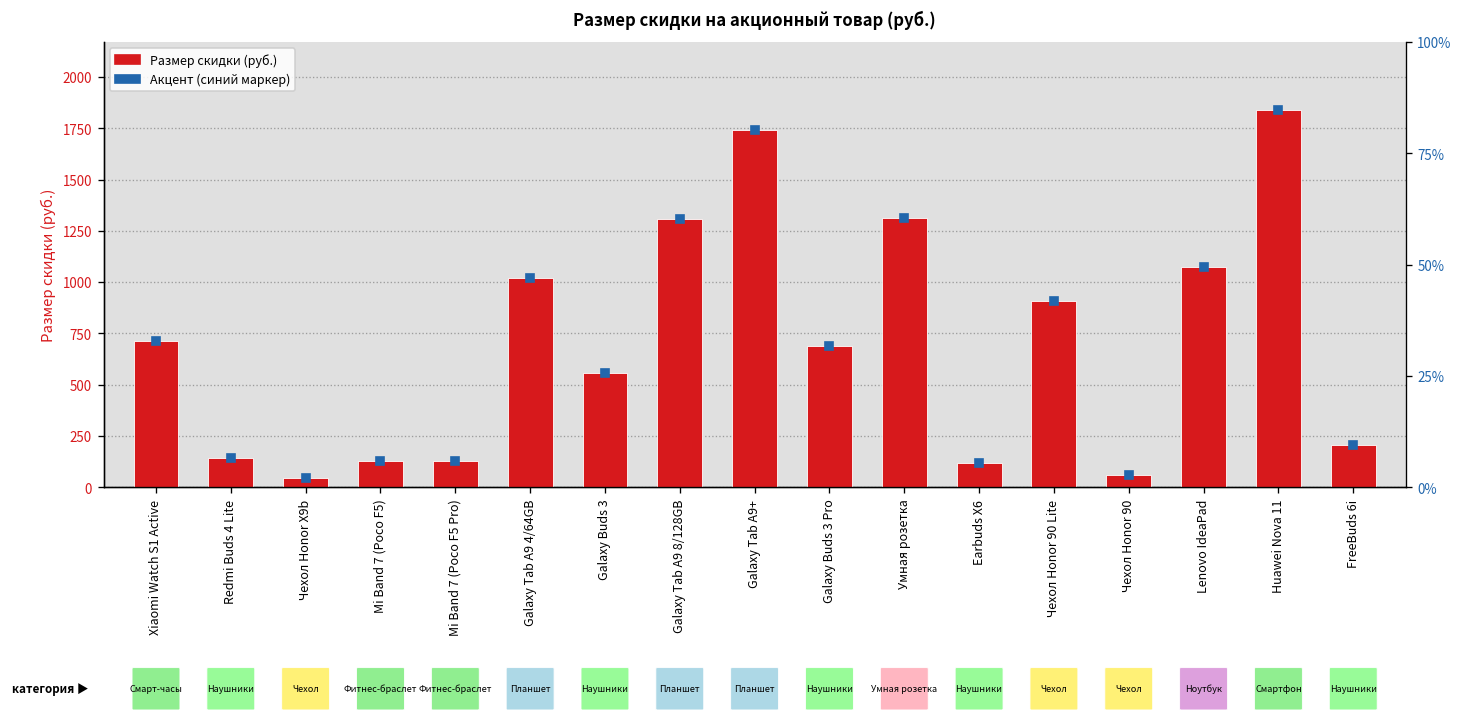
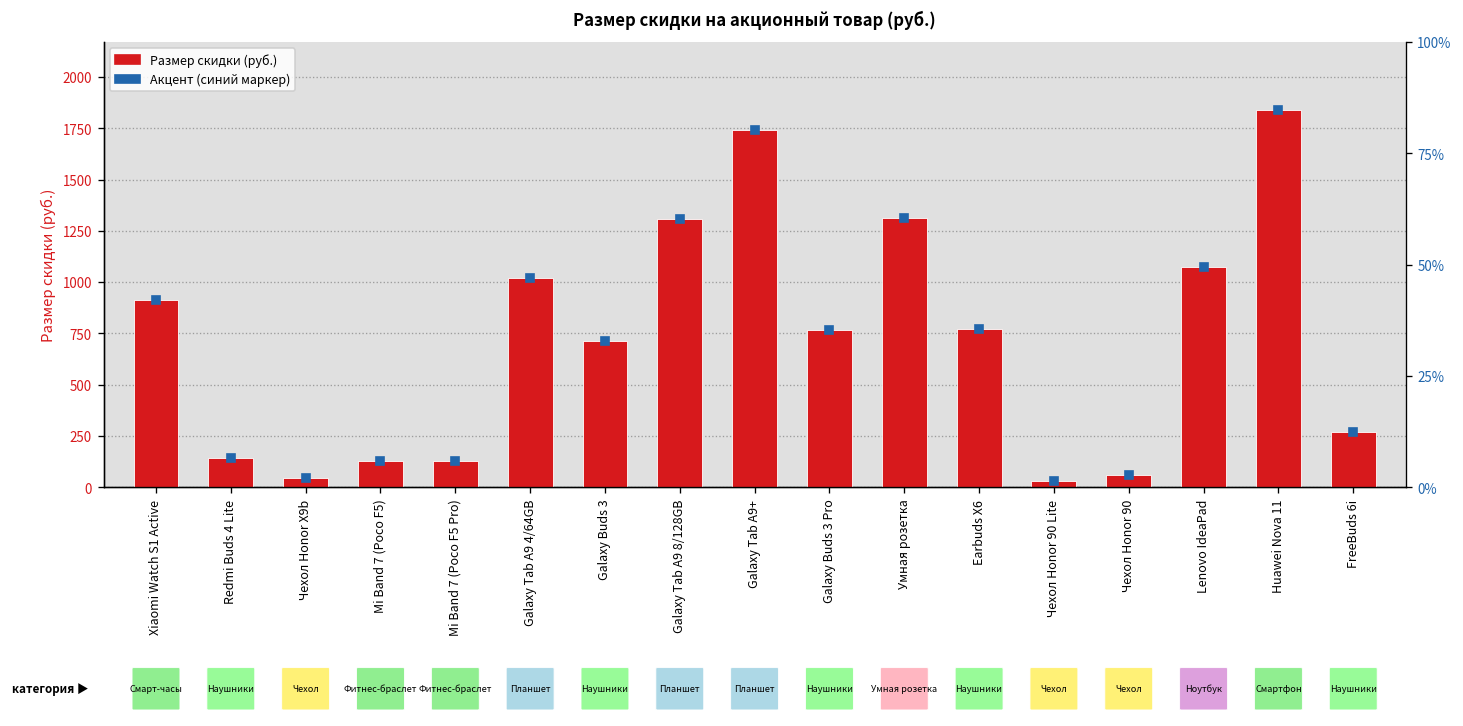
  {
    "Размер скидки (руб.)": {
-     "Xiaomi Watch S1 Active": 710,
+     "Xiaomi Watch S1 Active": 910,
      "Redmi Buds 4 Lite": 140,
      "Чехол Honor X9b": 40,
      "Mi Band 7 (Poco F5)": 130,
      "Mi Band 7 (Poco F5 Pro)": 130,
      "Galaxy Tab A9 4/64GB": 1020,
-     "Galaxy Buds 3": 560,
+     "Galaxy Buds 3": 710,
      "Galaxy Tab A9 8/128GB": 1310,
      "Galaxy Tab A9+": 1740,
-     "Galaxy Buds 3 Pro": 690,
+     "Galaxy Buds 3 Pro": 770,
      "Умная розетка": 1310,
-     "Earbuds X6": 120,
-     "Чехол Honor 90 Lite": 910,
+     "Earbuds X6": 770,
+     "Чехол Honor 90 Lite": 30,
      "Чехол Honor 90": 60,
      "Lenovo IdeaPad": 1080,
      "Huawei Nova 11": 1840,
-     "FreeBuds 6i": 210
+     "FreeBuds 6i": 270
    }
  }
